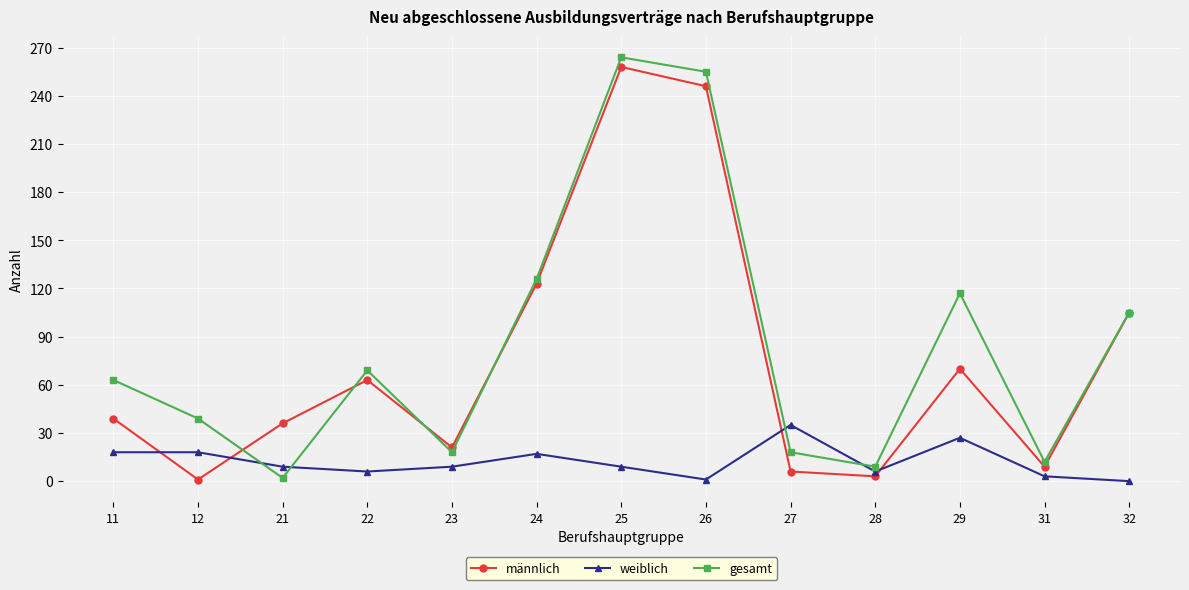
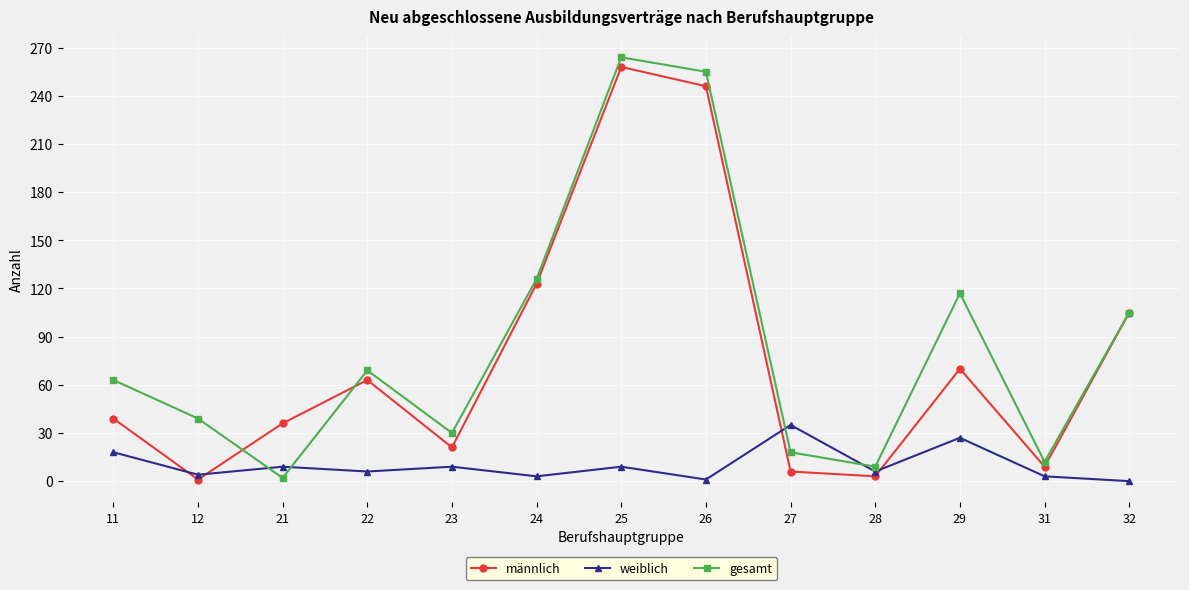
  {
    "männlich": {
      "11": 39,
      "12": 1,
      "21": 36,
      "22": 63,
      "23": 21,
      "24": 123,
      "25": 258,
      "26": 246,
      "27": 6,
      "28": 3,
      "29": 70,
      "31": 9
    },
    "weiblich": {
      "11": 18,
-     "12": 18,
+     "12": 4,
      "21": 9,
      "22": 6,
      "23": 9,
-     "24": 17,
+     "24": 3,
      "25": 9,
      "26": 1,
      "27": 35,
      "28": 6,
      "29": 27,
      "31": 3,
      "32": 0
    },
    "gesamt": {
      "11": 63,
      "12": 39,
      "21": 2,
      "22": 69,
-     "23": 18,
+     "23": 30,
      "24": 126,
      "25": 264,
      "26": 255,
      "27": 18,
      "28": 9,
      "29": 117,
      "31": 12
    }
  }
